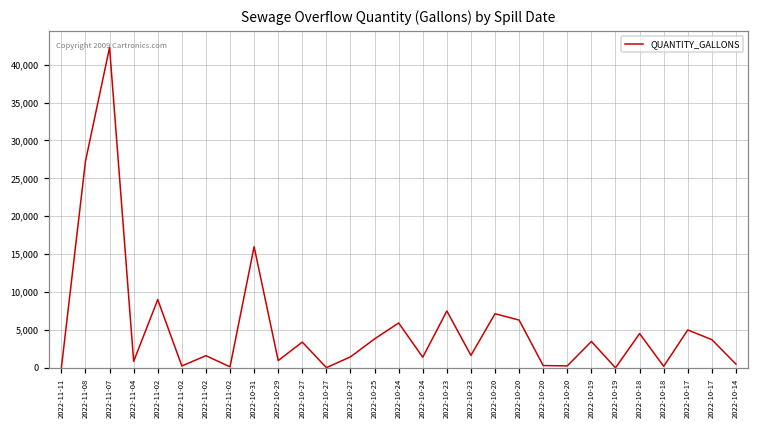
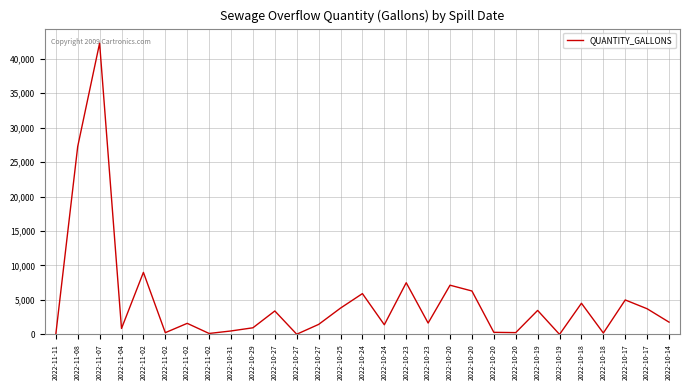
  {
    "2022-11-11": "0",
    "2022-11-08": "27,000",
    "2022-11-04": "1,000",
-   "2022-10-31": "16,000",
+   "2022-10-31": "1,000",
    "2022-10-29": "1,000",
    "2022-10-25": "4,000",
-   "2022-10-14": "0"
+   "2022-10-14": "2,000"
  }
